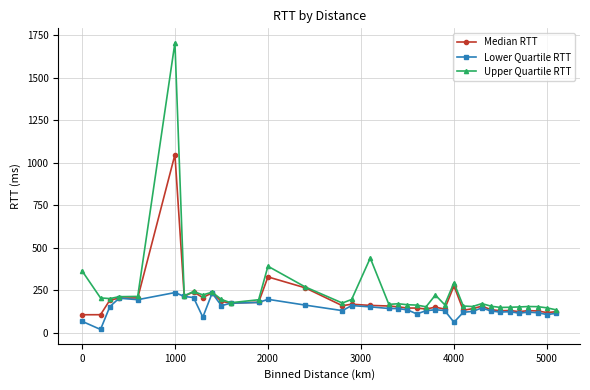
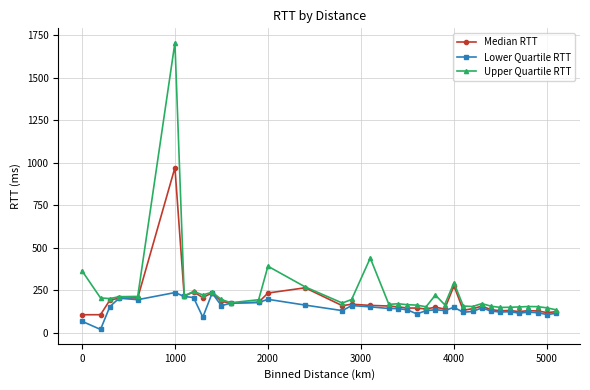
  {
    "Median RTT": {
      "0": 110,
-     "1000": 1050,
-     "2000": 330,
+     "1000": 970,
+     "2000": 230,
      "4000": 280
    },
    "Lower Quartile RTT": {
      "0": 70,
      "1000": 240,
      "2000": 200,
-     "4000": 60
+     "4000": 150
    },
    "Upper Quartile RTT": {
      "0": 370,
      "1000": 1700,
      "2000": 390,
      "4000": 290,
      "5000": 150
    }
  }
